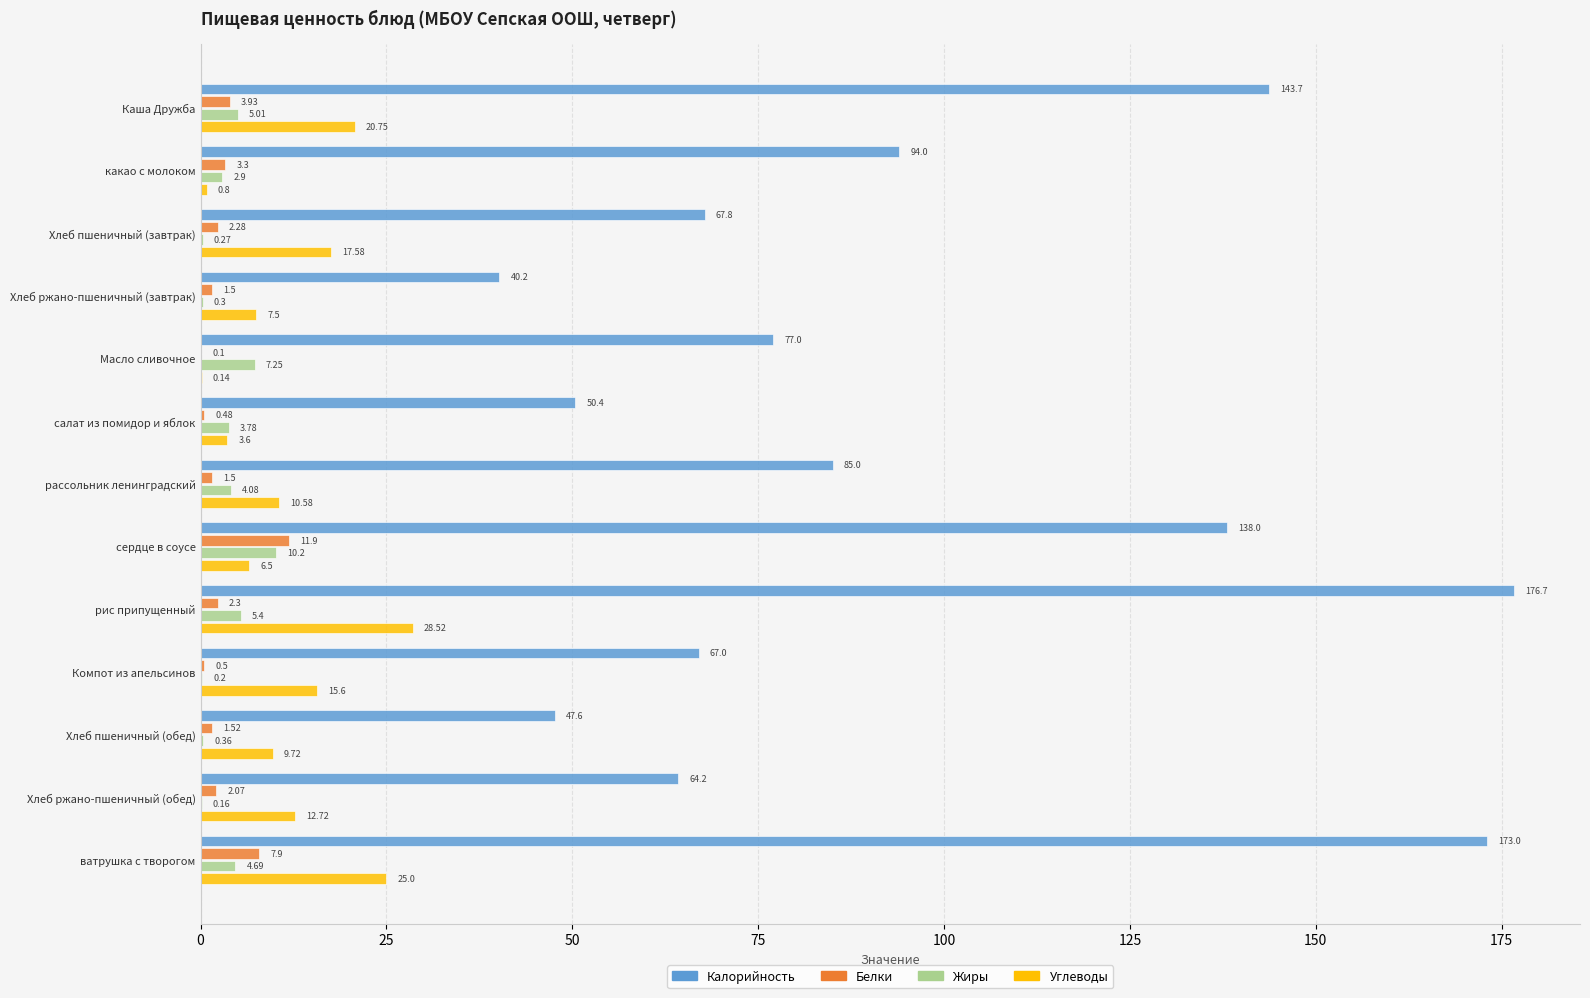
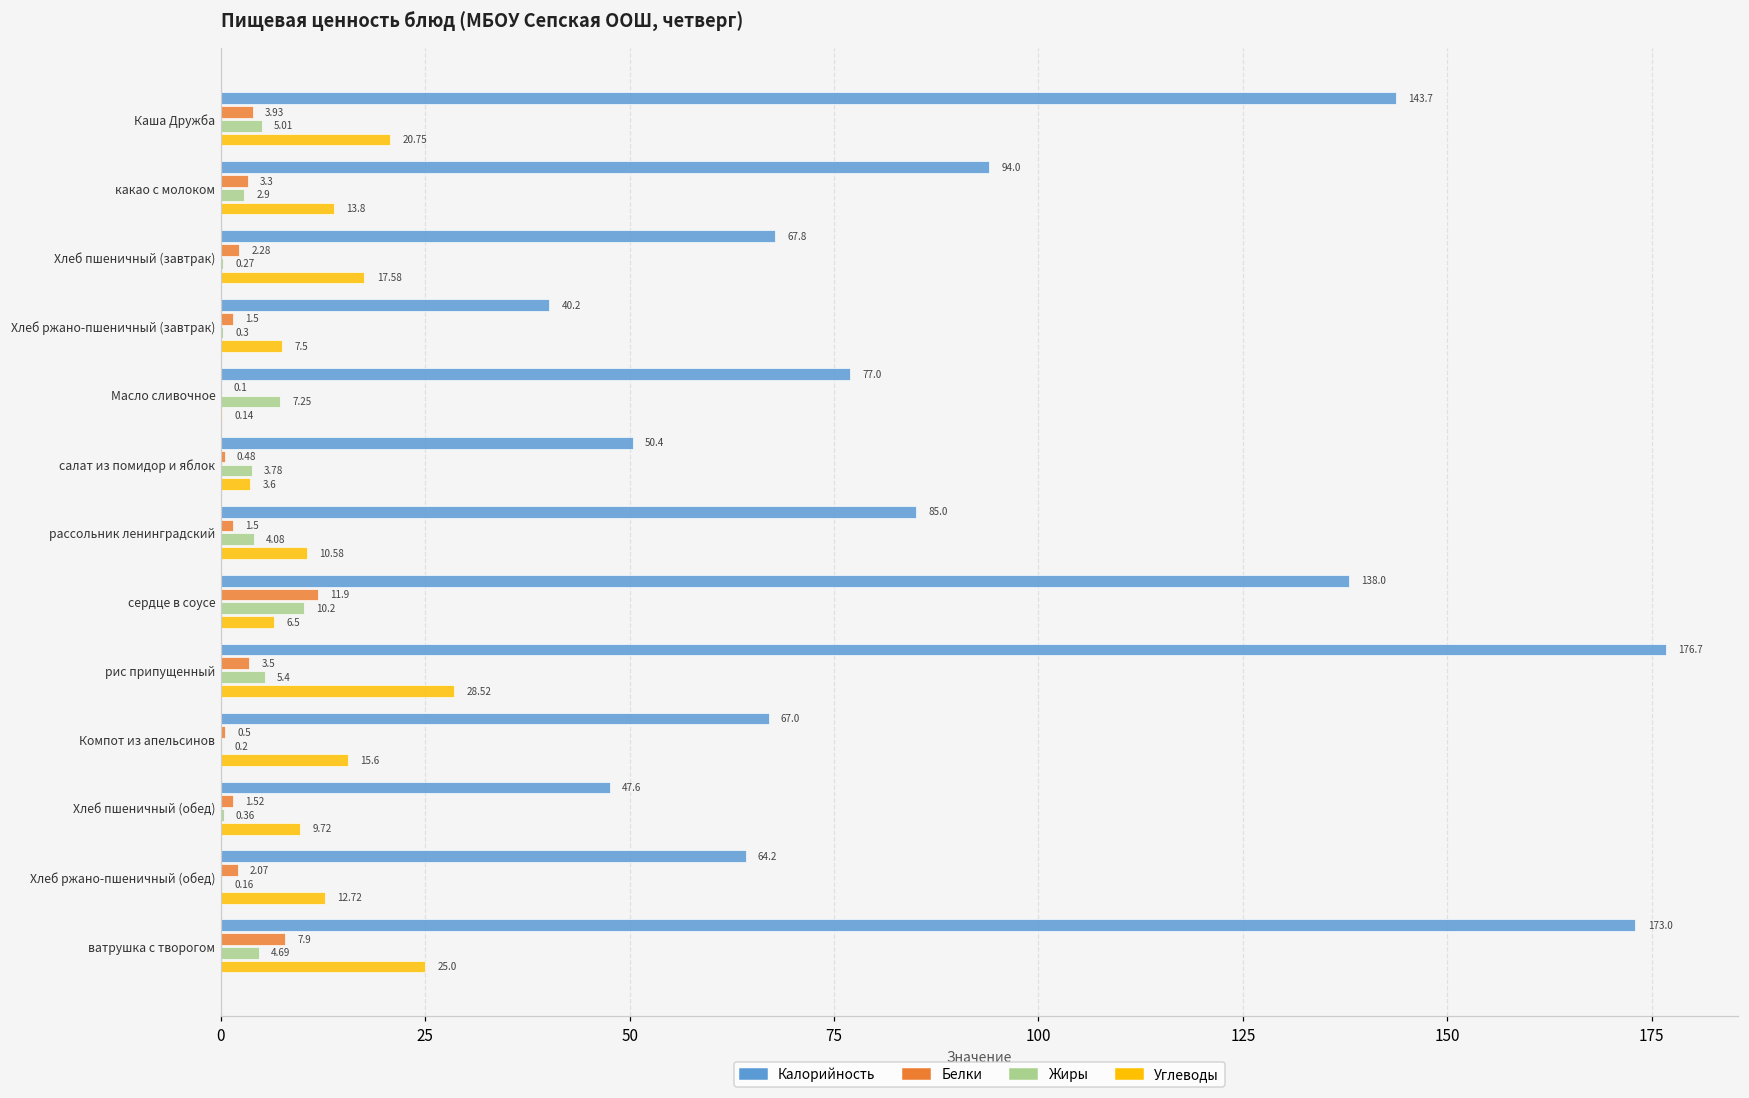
  {
    "Калорийность": {
      "Каша Дружба": 143.7,
      "какао с молоком": 94.0,
      "Хлеб пшеничный (завтрак)": 67.8,
      "Хлеб ржано-пшеничный (завтрак)": 40.2,
      "Масло сливочное": 77.0,
      "салат из помидор и яблок": 50.4,
      "рассольник ленинградский": 85.0,
      "сердце в соусе": 138.0,
      "рис припущенный": 176.7,
      "Компот из апельсинов": 67.0,
      "Хлеб пшеничный (обед)": 47.6,
      "Хлеб ржано-пшеничный (обед)": 64.2,
      "ватрушка с творогом": 173.0
    },
    "Белки": {
      "Каша Дружба": 3.93,
      "какао с молоком": 3.3,
      "Хлеб пшеничный (завтрак)": 2.28,
      "Хлеб ржано-пшеничный (завтрак)": 1.5,
      "Масло сливочное": 0.1,
      "салат из помидор и яблок": 0.48,
      "рассольник ленинградский": 1.5,
      "сердце в соусе": 11.9,
-     "рис припущенный": 2.3,
+     "рис припущенный": 3.5,
      "Компот из апельсинов": 0.5,
      "Хлеб пшеничный (обед)": 1.52,
      "Хлеб ржано-пшеничный (обед)": 2.07,
      "ватрушка с творогом": 7.9
    },
    "Жиры": {
      "Каша Дружба": 5.01,
      "какао с молоком": 2.9,
      "Хлеб пшеничный (завтрак)": 0.27,
      "Хлеб ржано-пшеничный (завтрак)": 0.3,
      "Масло сливочное": 7.25,
      "салат из помидор и яблок": 3.78,
      "рассольник ленинградский": 4.08,
      "сердце в соусе": 10.2,
      "рис припущенный": 5.4,
      "Компот из апельсинов": 0.2,
      "Хлеб пшеничный (обед)": 0.36,
      "Хлеб ржано-пшеничный (обед)": 0.16,
      "ватрушка с творогом": 4.69
    },
    "Углеводы": {
      "Каша Дружба": 20.75,
-     "какао с молоком": 0.8,
+     "какао с молоком": 13.8,
      "Хлеб пшеничный (завтрак)": 17.58,
      "Хлеб ржано-пшеничный (завтрак)": 7.5,
      "Масло сливочное": 0.14,
      "салат из помидор и яблок": 3.6,
      "рассольник ленинградский": 10.58,
      "сердце в соусе": 6.5,
      "рис припущенный": 28.52,
      "Компот из апельсинов": 15.6,
      "Хлеб пшеничный (обед)": 9.72,
      "Хлеб ржано-пшеничный (обед)": 12.72,
      "ватрушка с творогом": 25.0
    }
  }
